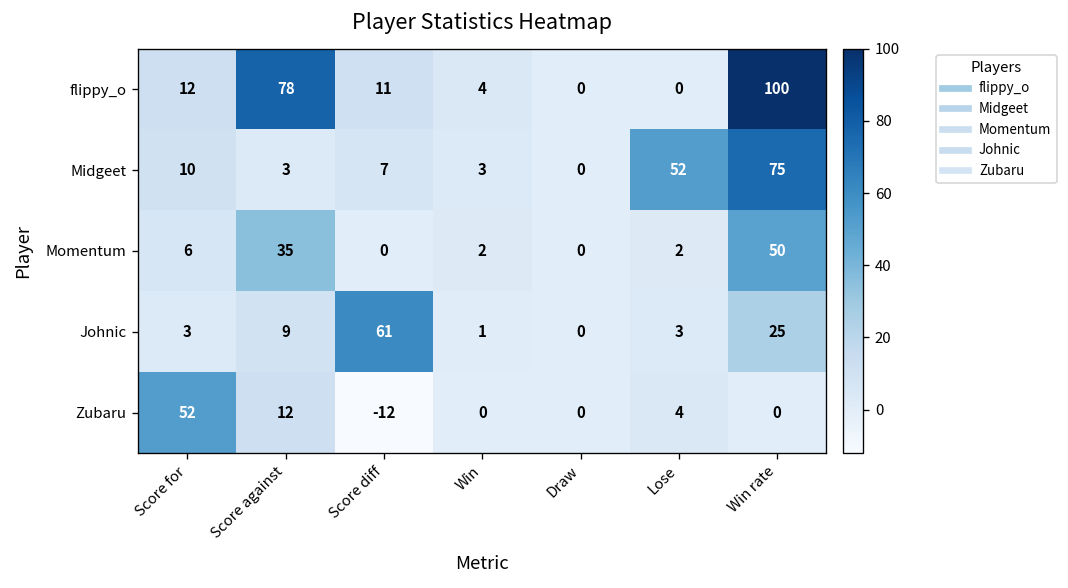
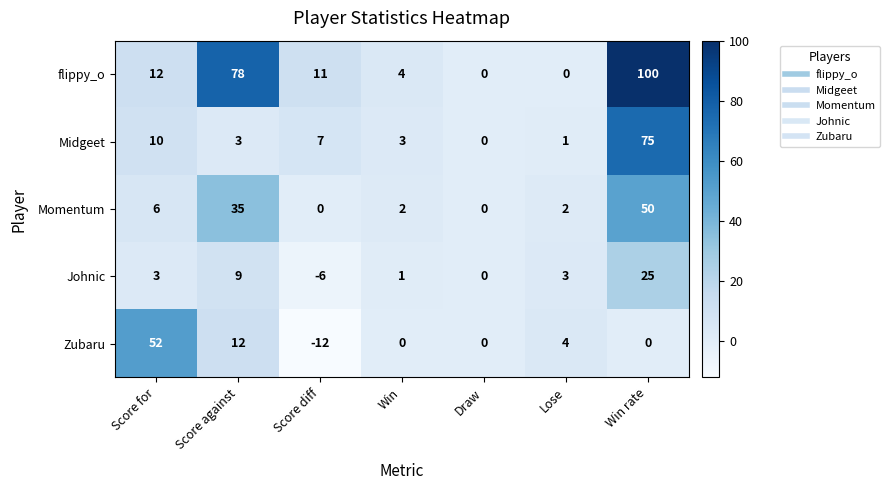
  {
    "flippy_o": {
      "Score for": 12,
      "Score against": 78,
      "Score diff": 11,
      "Win": 4,
      "Draw": 0,
      "Lose": 0,
      "Win rate": 100
    },
    "Midgeet": {
      "Score for": 10,
      "Score against": 3,
      "Score diff": 7,
      "Win": 3,
      "Draw": 0,
-     "Lose": 52,
+     "Lose": 1,
      "Win rate": 75
    },
    "Momentum": {
      "Score for": 6,
      "Score against": 35,
      "Score diff": 0,
      "Win": 2,
      "Draw": 0,
      "Lose": 2,
      "Win rate": 50
    },
    "Johnic": {
      "Score for": 3,
      "Score against": 9,
-     "Score diff": 61,
+     "Score diff": -6,
      "Win": 1,
      "Draw": 0,
      "Lose": 3,
      "Win rate": 25
    },
    "Zubaru": {
      "Score for": 52,
      "Score against": 12,
      "Score diff": -12,
      "Win": 0,
      "Draw": 0,
      "Lose": 4,
      "Win rate": 0
    }
  }
